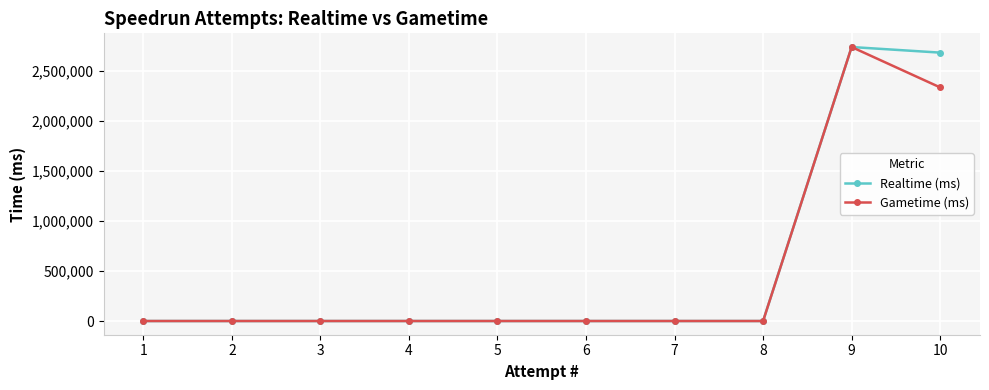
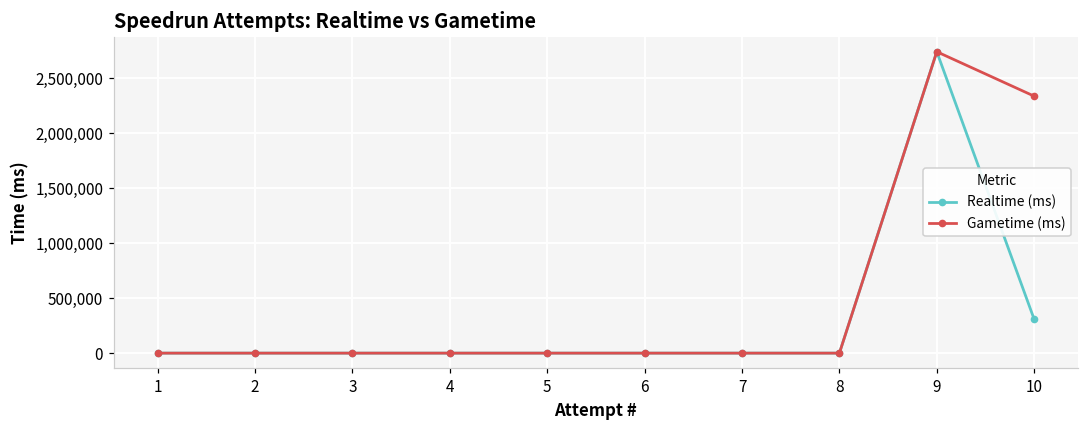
  {
    "Realtime (ms)": {
-     "10": "2,680,000"
+     "10": "310,000"
    },
    "Gametime (ms)": {
      "10": "2,330,000"
    }
  }
